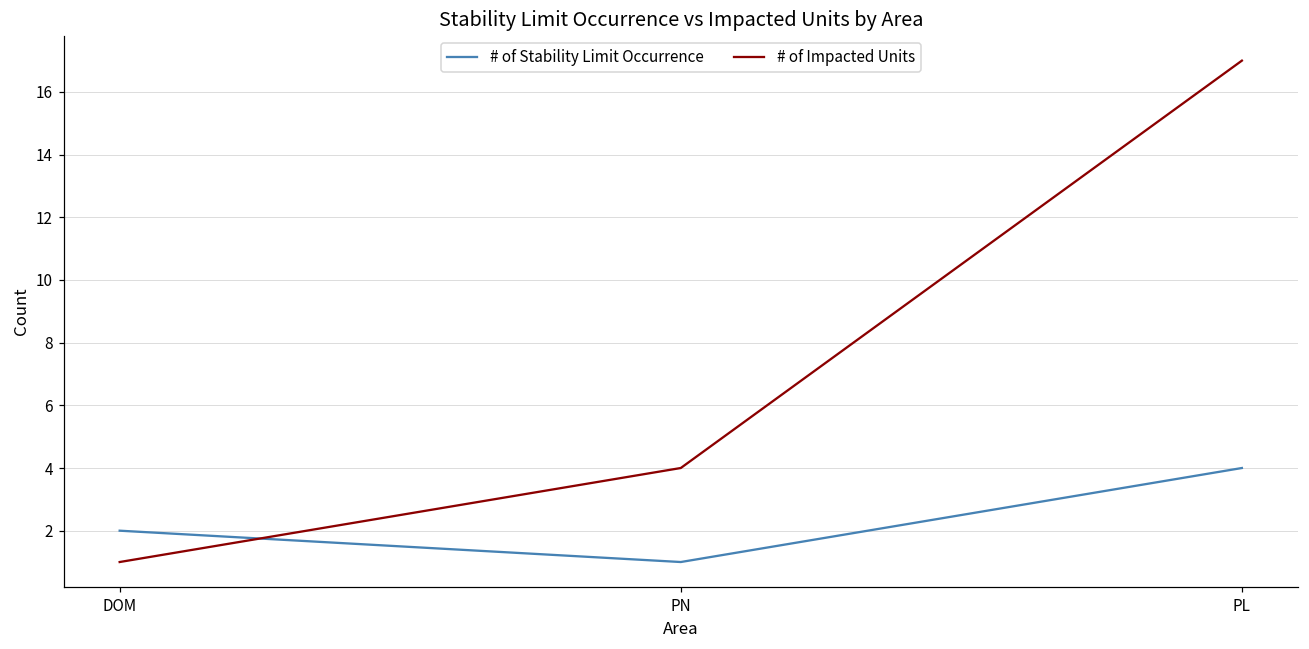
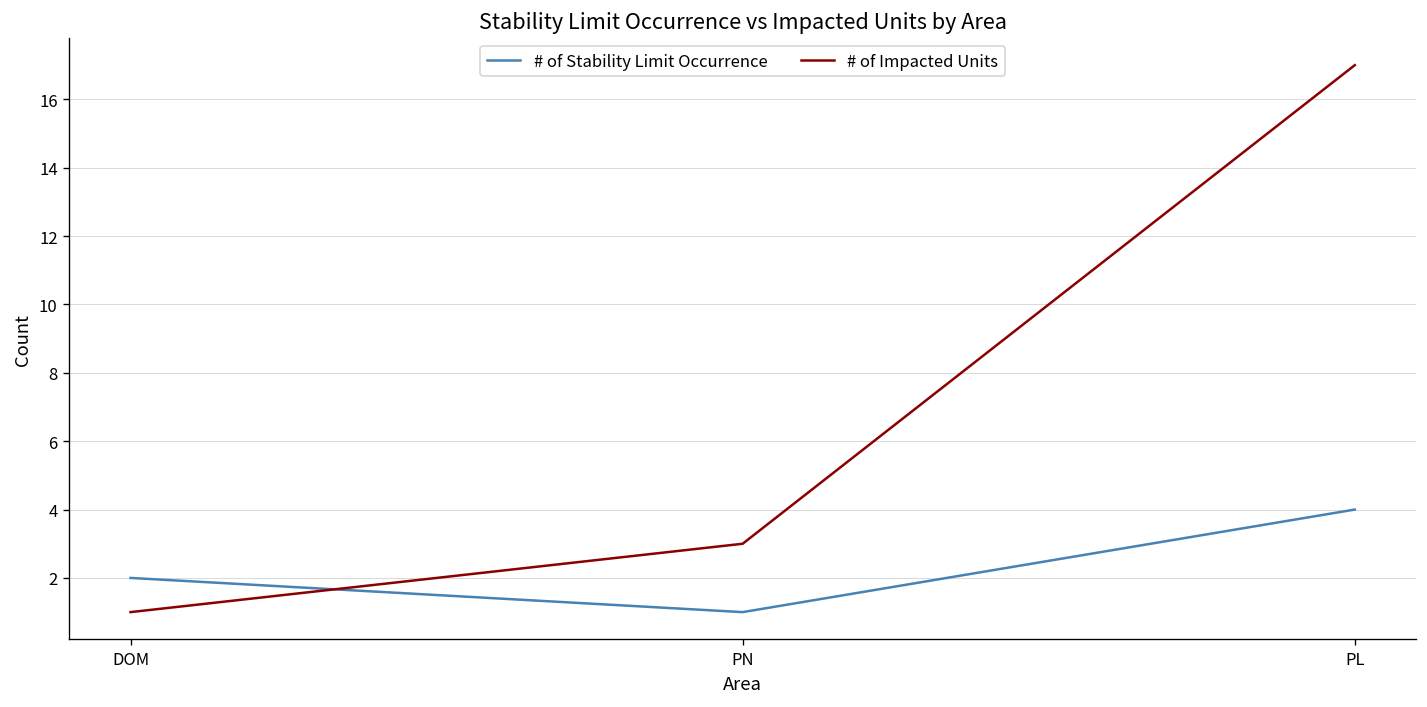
  {
    "# of Stability Limit Occurrence": {
      "DOM": 2,
      "PN": 1,
      "PL": 4
    },
    "# of Impacted Units": {
      "DOM": 1,
-     "PN": 4,
+     "PN": 3,
      "PL": 17
    }
  }
